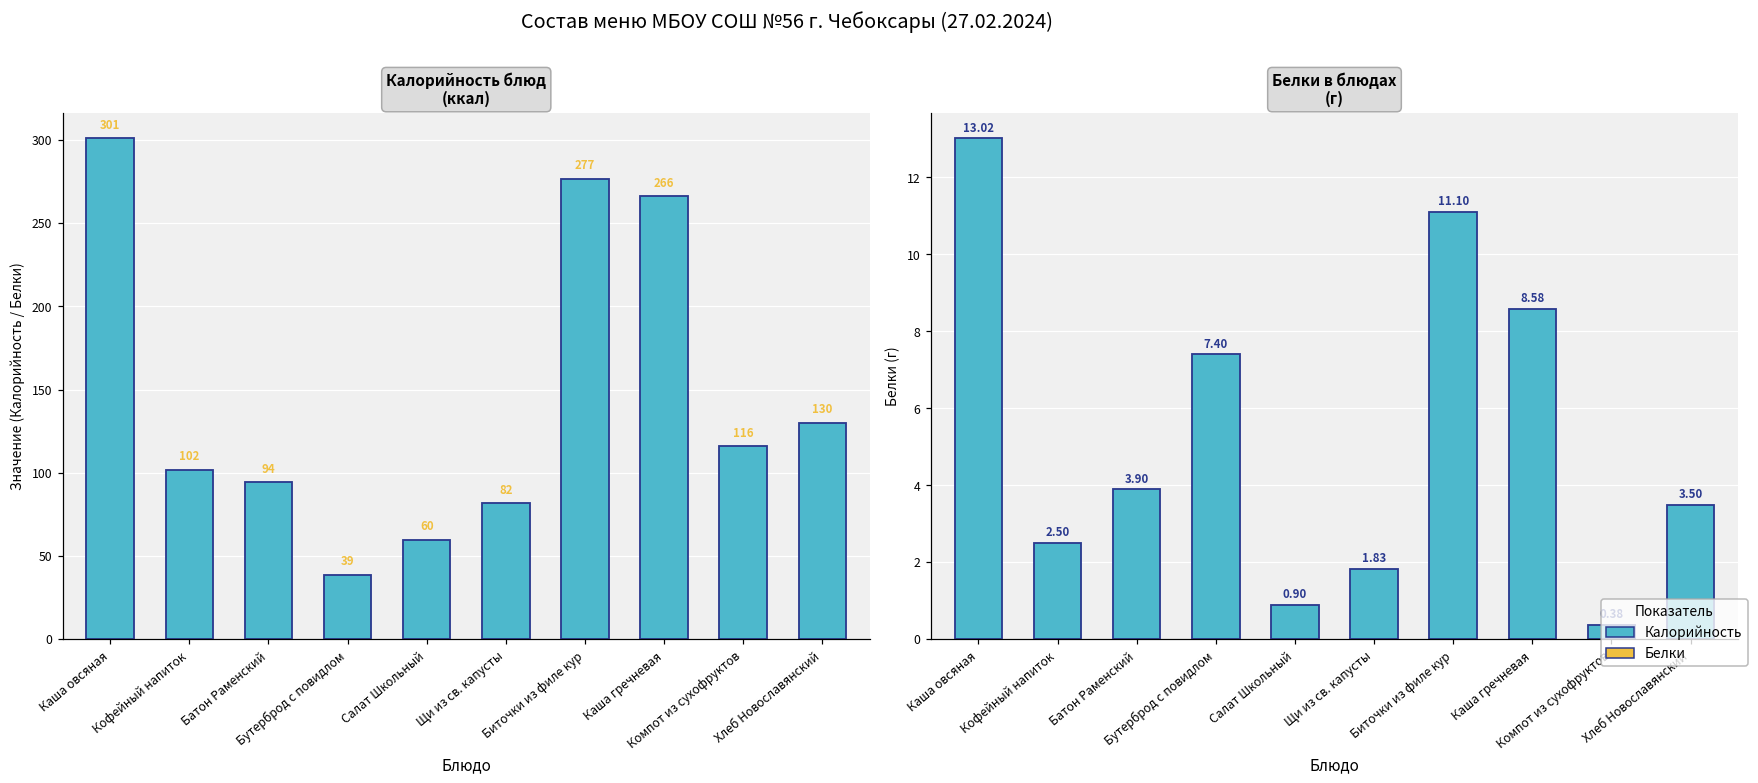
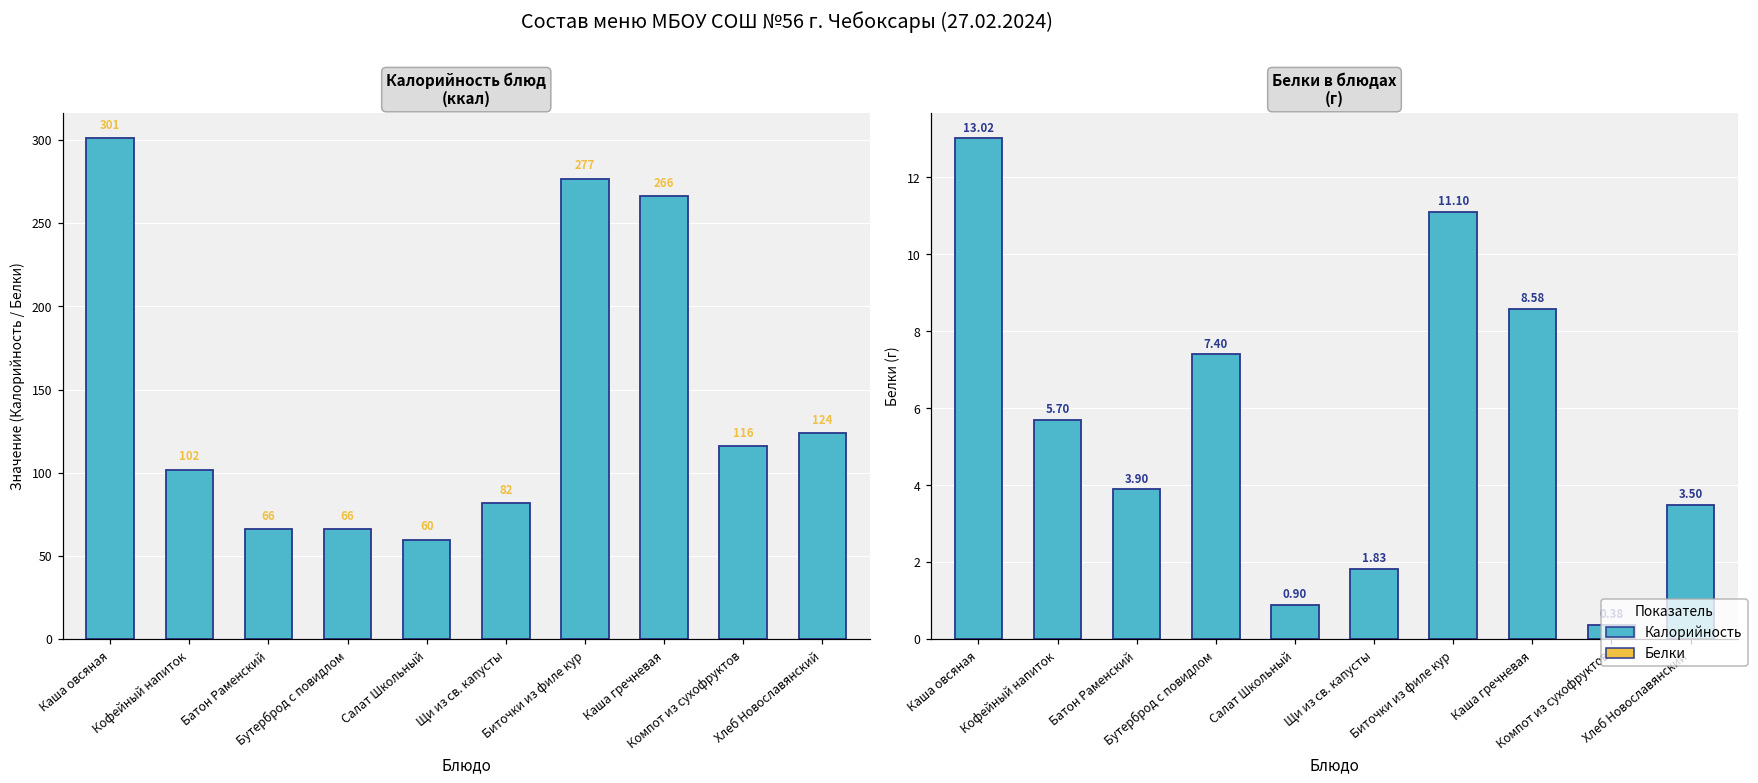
  {
    "Калорийность блюд (ккал)": {
      "Каша овсяная": 301,
      "Кофейный напиток": 102,
-     "Батон Раменский": 94,
-     "Бутерброд с повидлом": 39,
+     "Батон Раменский": 66,
+     "Бутерброд с повидлом": 66,
      "Салат Школьный": 60,
      "Щи из св. капусты": 82,
      "Биточки из филе кур": 277,
      "Каша гречневая": 266,
      "Компот из сухофруктов": 116,
-     "Хлеб Новославянский": 130
+     "Хлеб Новославянский": 124
    },
    "Белки в блюдах (г)": {
      "Каша овсяная": 13.02,
-     "Кофейный напиток": 2.50,
+     "Кофейный напиток": 5.70,
      "Батон Раменский": 3.90,
      "Бутерброд с повидлом": 7.40,
      "Салат Школьный": 0.90,
      "Щи из св. капусты": 1.83,
      "Биточки из филе кур": 11.10,
      "Каша гречневая": 8.58,
      "Хлеб Новославянский": 3.50
    }
  }
